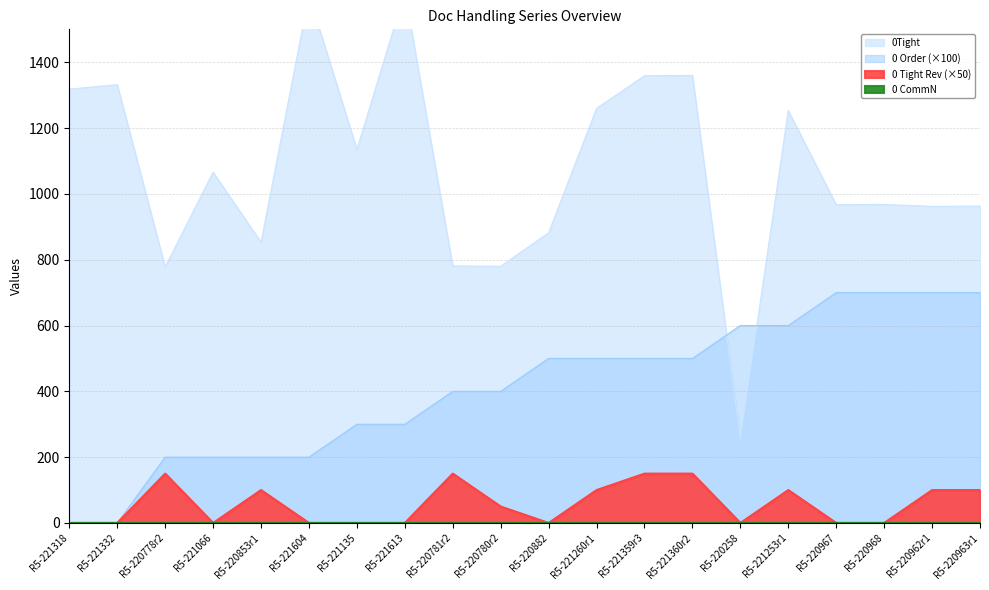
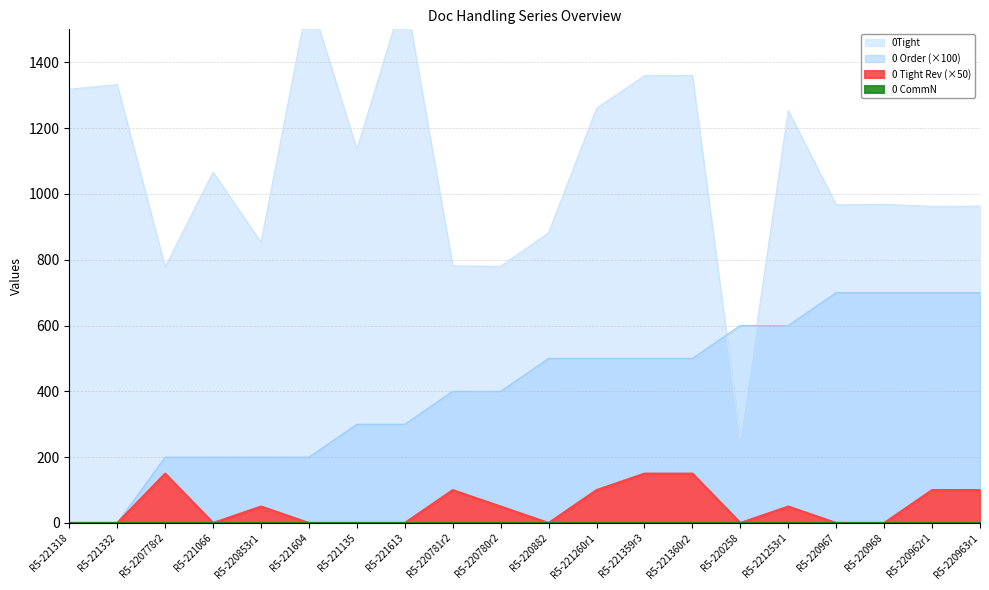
  {
    "0 Tight Rev (×50)": {
      "R5-220778r2": 150,
-     "R5-220853r1": 100,
-     "R5-220781r2": 150,
+     "R5-220853r1": 50,
+     "R5-220781r2": 100,
      "R5-220780r2": 50,
      "R5-221260r1": 100,
      "R5-221359r3": 150,
      "R5-221360r2": 150,
-     "R5-221253r1": 100,
+     "R5-221253r1": 50,
      "R5-220962r1": 100,
      "R5-220963r1": 100
    },
    "0 CommN": {
      "R5-220778r2": 0,
      "R5-220853r1": 0,
      "R5-220781r2": 0,
      "R5-220780r2": 0,
      "R5-221260r1": 0,
      "R5-221359r3": 0,
      "R5-221360r2": 0,
      "R5-221253r1": 0,
      "R5-220962r1": 0,
      "R5-220963r1": 0
    }
  }
